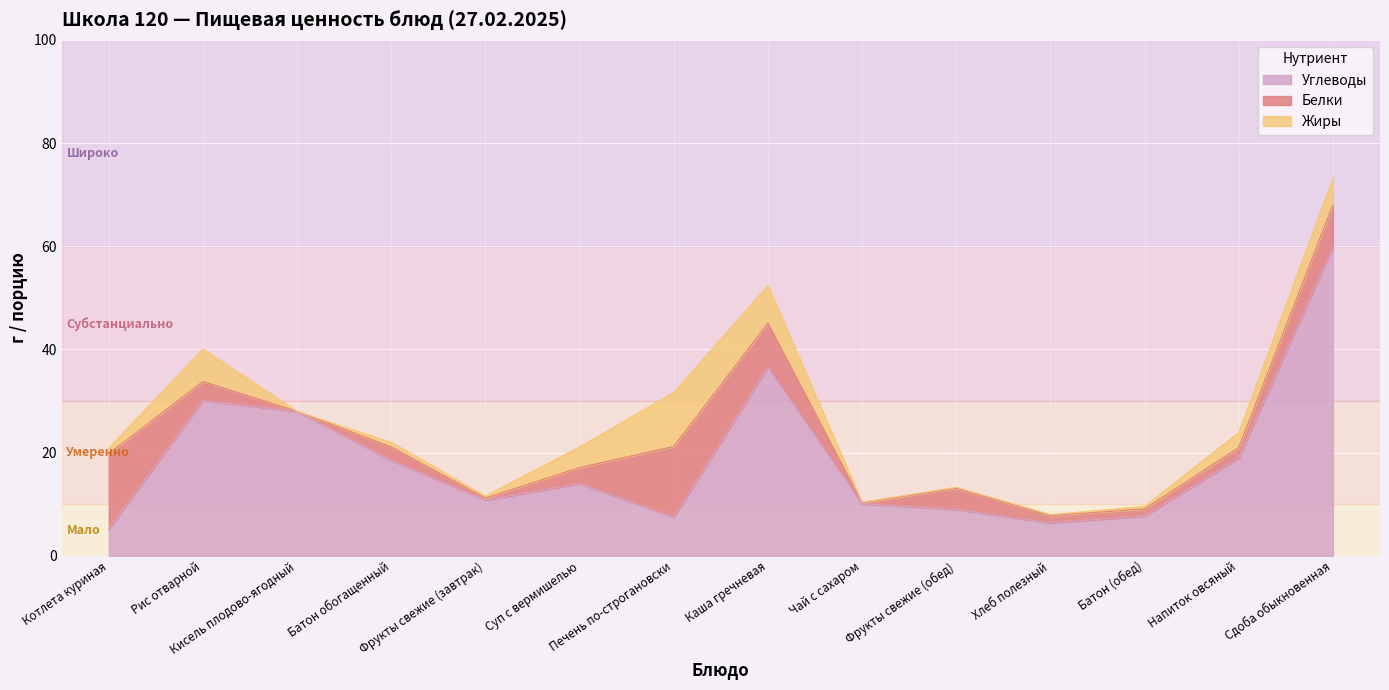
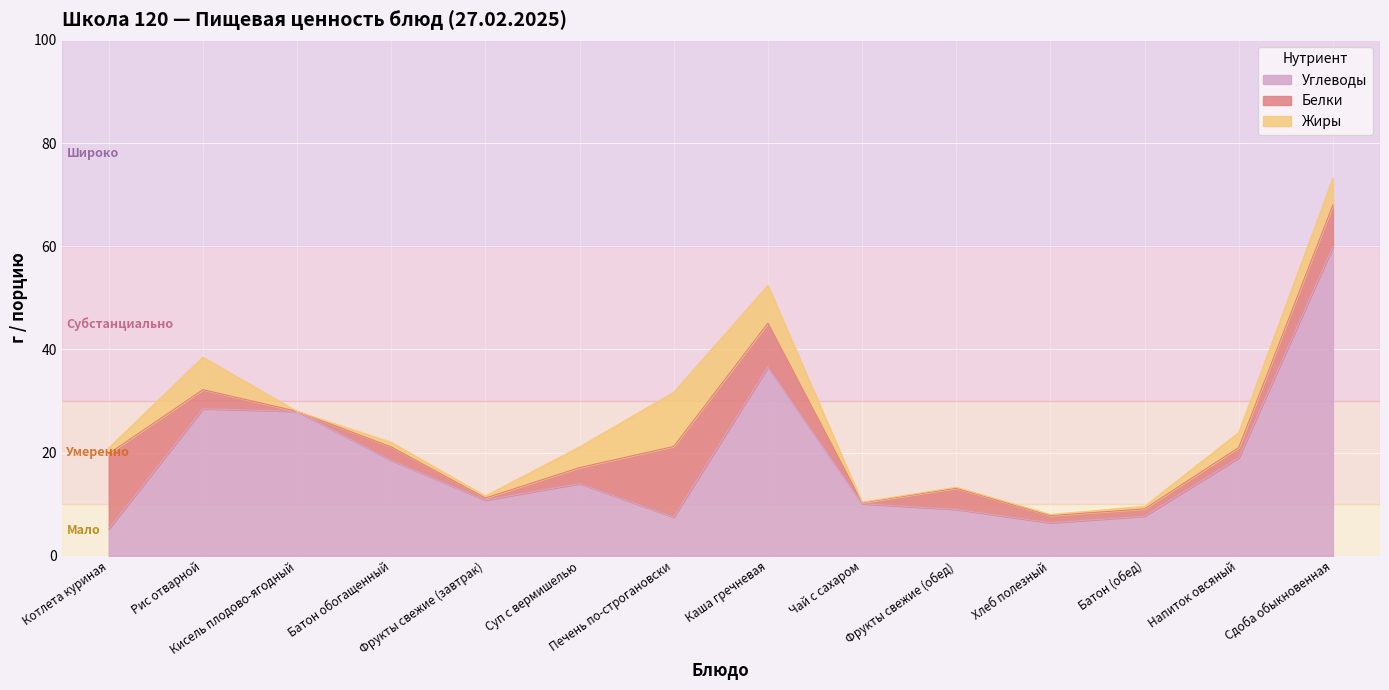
  {
    "Углеводы": {
      "Котлета куриная": 5,
-     "Рис отварной": 30,
+     "Рис отварной": 29,
      "Батон обогащенный": 19,
      "Суп с вермишелью": 14,
      "Печень по-строгановски": 8,
      "Каша гречневая": 37,
      "Фрукты свежие (обед)": 9,
      "Хлеб полезный": 6,
      "Батон (обед)": 8,
      "Напиток овсяный": 19,
      "Сдоба обыкновенная": 60
    },
    "Белки": {
      "Котлета куриная": 15,
      "Рис отварной": 4,
      "Батон обогащенный": 3,
      "Суп с вермишелью": 3,
      "Печень по-строгановски": 14,
      "Каша гречневая": 9,
      "Батон (обед)": 1,
      "Напиток овсяный": 2,
      "Сдоба обыкновенная": 8
    },
    "Жиры": {
      "Котлета куриная": 1,
      "Рис отварной": 6,
      "Батон обогащенный": 1,
      "Суп с вермишелью": 4,
      "Печень по-строгановски": 11,
      "Каша гречневая": 7,
      "Батон (обед)": 1,
      "Напиток овсяный": 3,
      "Сдоба обыкновенная": 5
    }
  }
